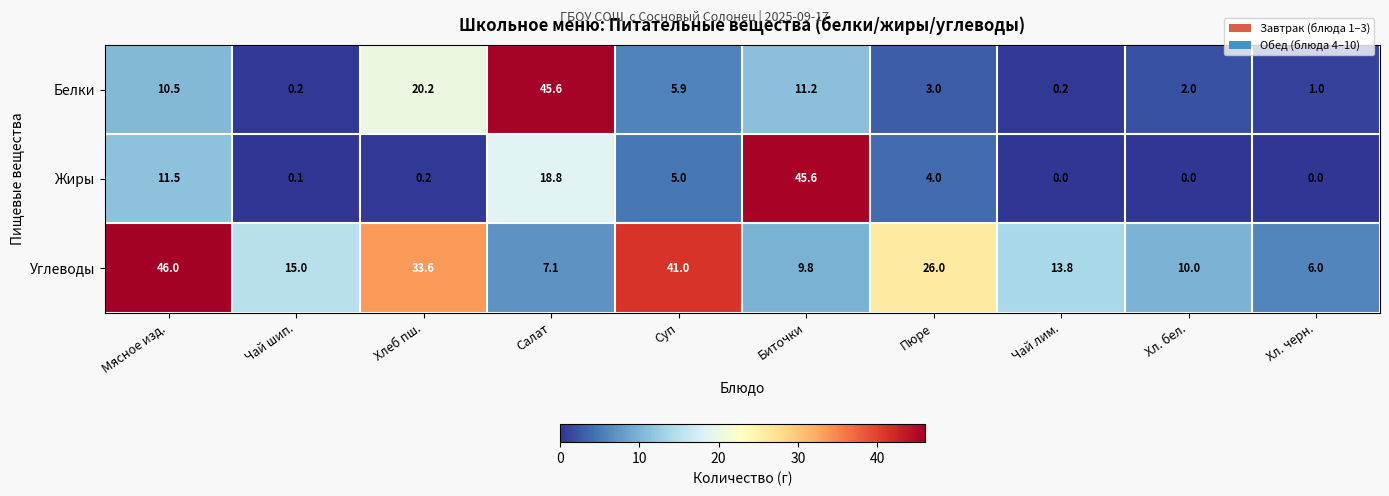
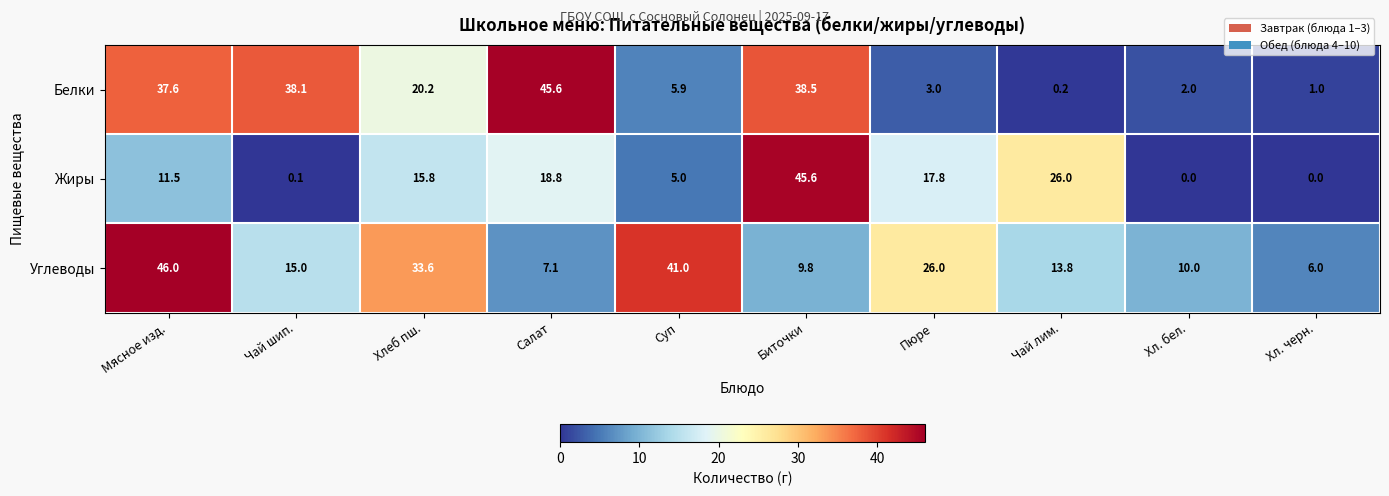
  {
    "Белки": {
-     "Мясное изд.": 10.5,
-     "Чай шип.": 0.2,
+     "Мясное изд.": 37.6,
+     "Чай шип.": 38.1,
      "Хлеб пш.": 20.2,
      "Салат": 45.6,
      "Суп": 5.9,
-     "Биточки": 11.2,
+     "Биточки": 38.5,
      "Пюре": 3.0,
      "Чай лим.": 0.2,
      "Хл. бел.": 2.0,
      "Хл. черн.": 1.0
    },
    "Жиры": {
      "Мясное изд.": 11.5,
      "Чай шип.": 0.1,
-     "Хлеб пш.": 0.2,
+     "Хлеб пш.": 15.8,
      "Салат": 18.8,
      "Суп": 5.0,
      "Биточки": 45.6,
-     "Пюре": 4.0,
-     "Чай лим.": 0.0,
+     "Пюре": 17.8,
+     "Чай лим.": 26.0,
      "Хл. бел.": 0.0,
      "Хл. черн.": 0.0
    },
    "Углеводы": {
      "Мясное изд.": 46.0,
      "Чай шип.": 15.0,
      "Хлеб пш.": 33.6,
      "Салат": 7.1,
      "Суп": 41.0,
      "Биточки": 9.8,
      "Пюре": 26.0,
      "Чай лим.": 13.8,
      "Хл. бел.": 10.0,
      "Хл. черн.": 6.0
    }
  }
